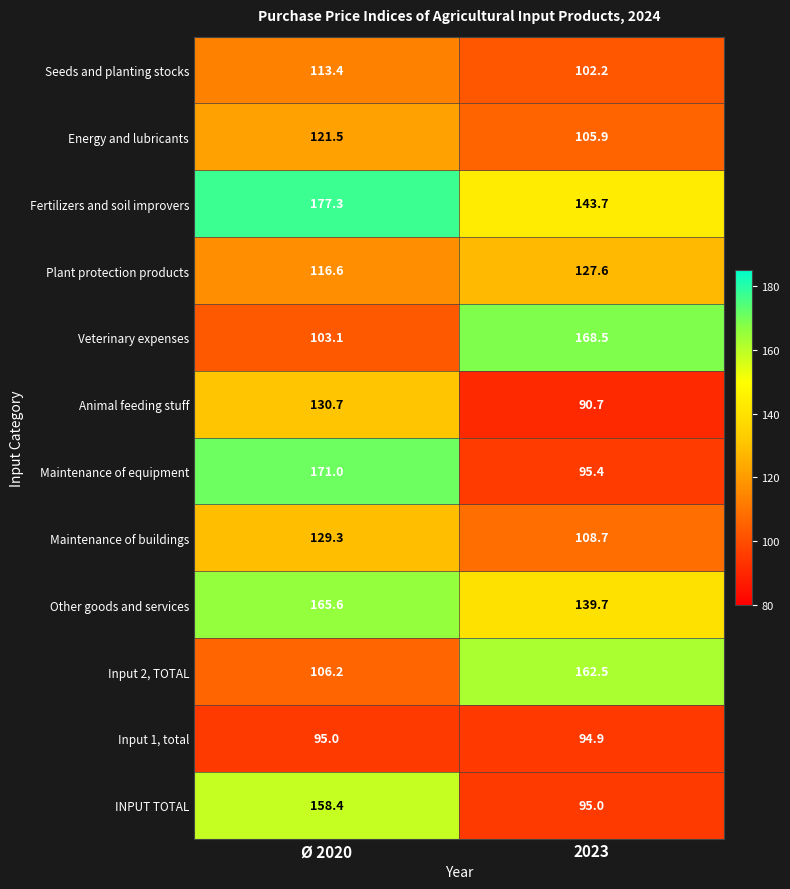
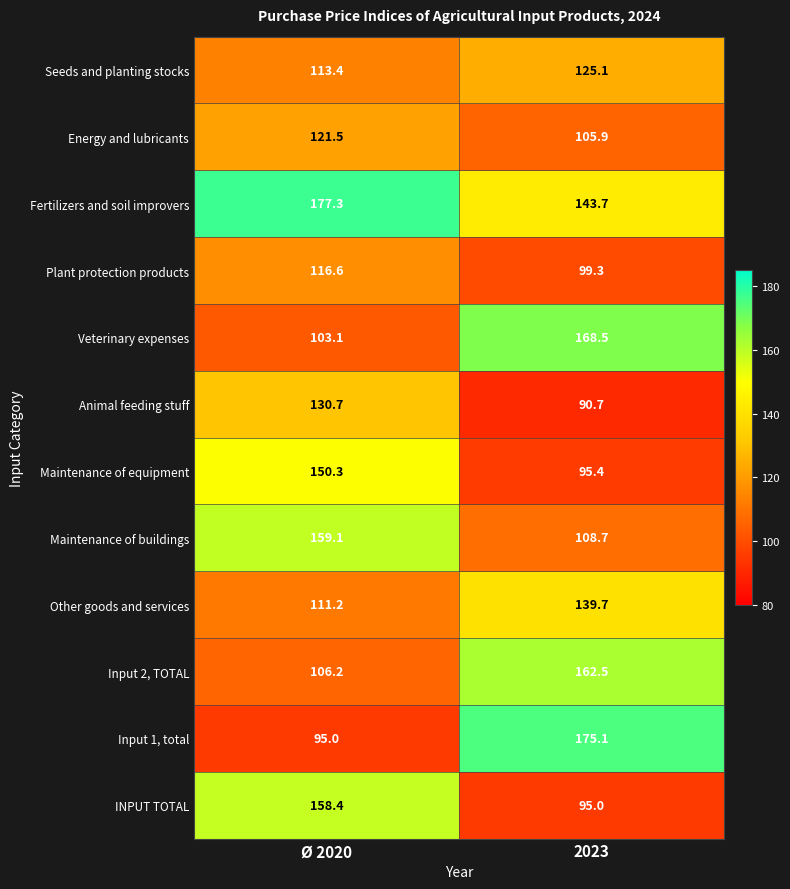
  {
    "Seeds and planting stocks": {
      "Ø 2020": 113.4,
-     "2023": 102.2
+     "2023": 125.1
    },
    "Energy and lubricants": {
      "Ø 2020": 121.5,
      "2023": 105.9
    },
    "Fertilizers and soil improvers": {
      "Ø 2020": 177.3,
      "2023": 143.7
    },
    "Plant protection products": {
      "Ø 2020": 116.6,
-     "2023": 127.6
+     "2023": 99.3
    },
    "Veterinary expenses": {
      "Ø 2020": 103.1,
      "2023": 168.5
    },
    "Animal feeding stuff": {
      "Ø 2020": 130.7,
      "2023": 90.7
    },
    "Maintenance of equipment": {
-     "Ø 2020": 171.0,
+     "Ø 2020": 150.3,
      "2023": 95.4
    },
    "Maintenance of buildings": {
-     "Ø 2020": 129.3,
+     "Ø 2020": 159.1,
      "2023": 108.7
    },
    "Other goods and services": {
-     "Ø 2020": 165.6,
+     "Ø 2020": 111.2,
      "2023": 139.7
    },
    "Input 2, TOTAL": {
      "Ø 2020": 106.2,
      "2023": 162.5
    },
    "Input 1, total": {
      "Ø 2020": 95.0,
-     "2023": 94.9
+     "2023": 175.1
    },
    "INPUT TOTAL": {
      "Ø 2020": 158.4,
      "2023": 95.0
    }
  }
